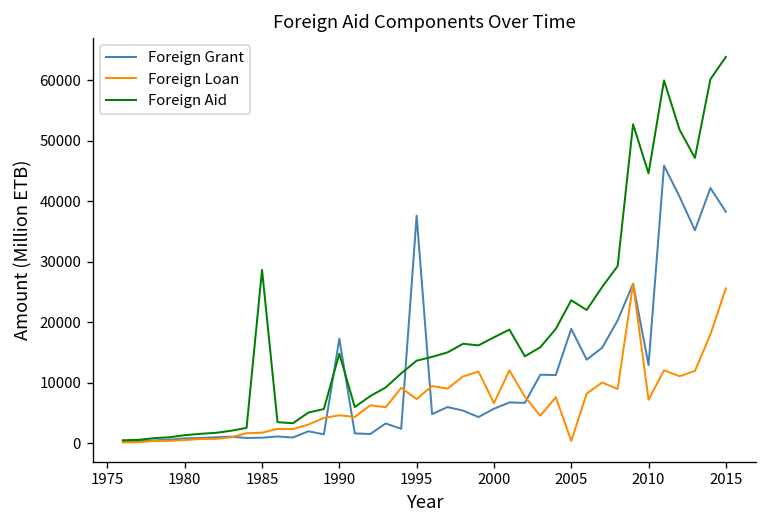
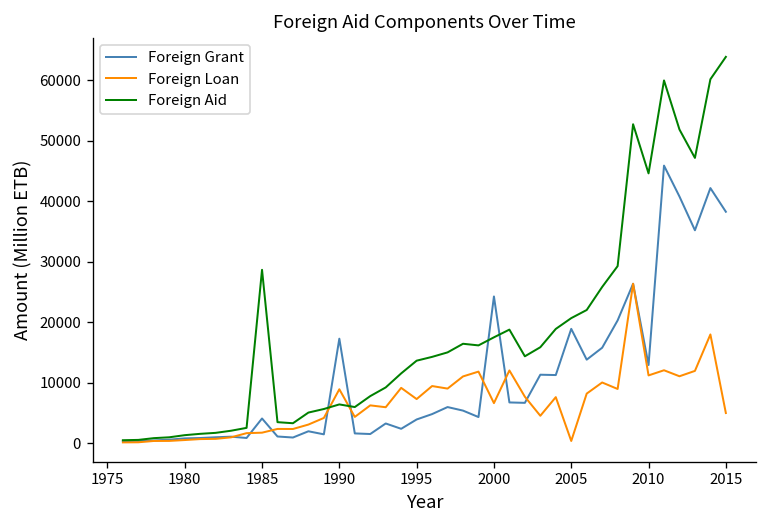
  {
    "Foreign Grant": {
-     "1985": 1000,
+     "1985": 4000,
      "1990": 17000,
-     "1995": 38000,
-     "2000": 6000,
+     "1995": 4000,
+     "2000": 24000,
      "2005": 19000,
      "2010": 13000,
      "2015": 38000
    },
    "Foreign Loan": {
      "1985": 2000,
-     "1990": 5000,
+     "1990": 9000,
      "1995": 7000,
      "2000": 7000,
      "2005": 0,
-     "2010": 7000,
-     "2015": 26000
+     "2010": 11000,
+     "2015": 5000
    },
    "Foreign Aid": {
      "1980": 1000,
      "1985": 29000,
-     "1990": 15000,
+     "1990": 6000,
      "1995": 14000,
      "2000": 18000,
-     "2005": 24000,
+     "2005": 21000,
      "2010": 45000,
      "2015": 64000
    }
  }
